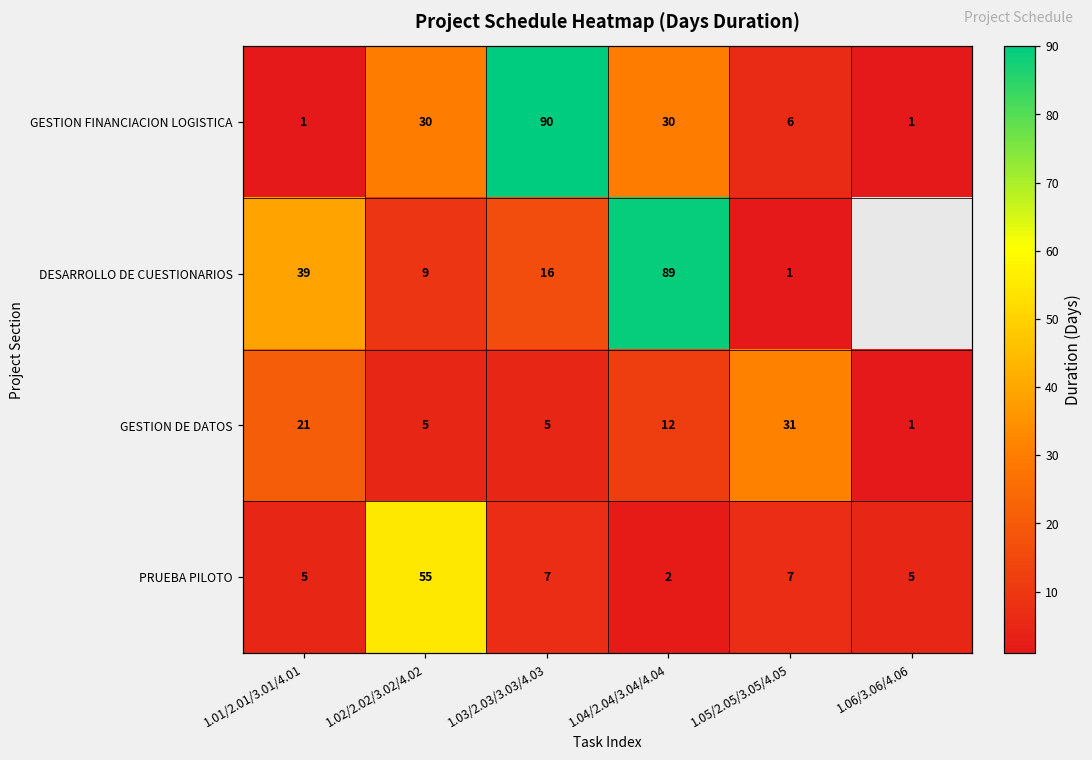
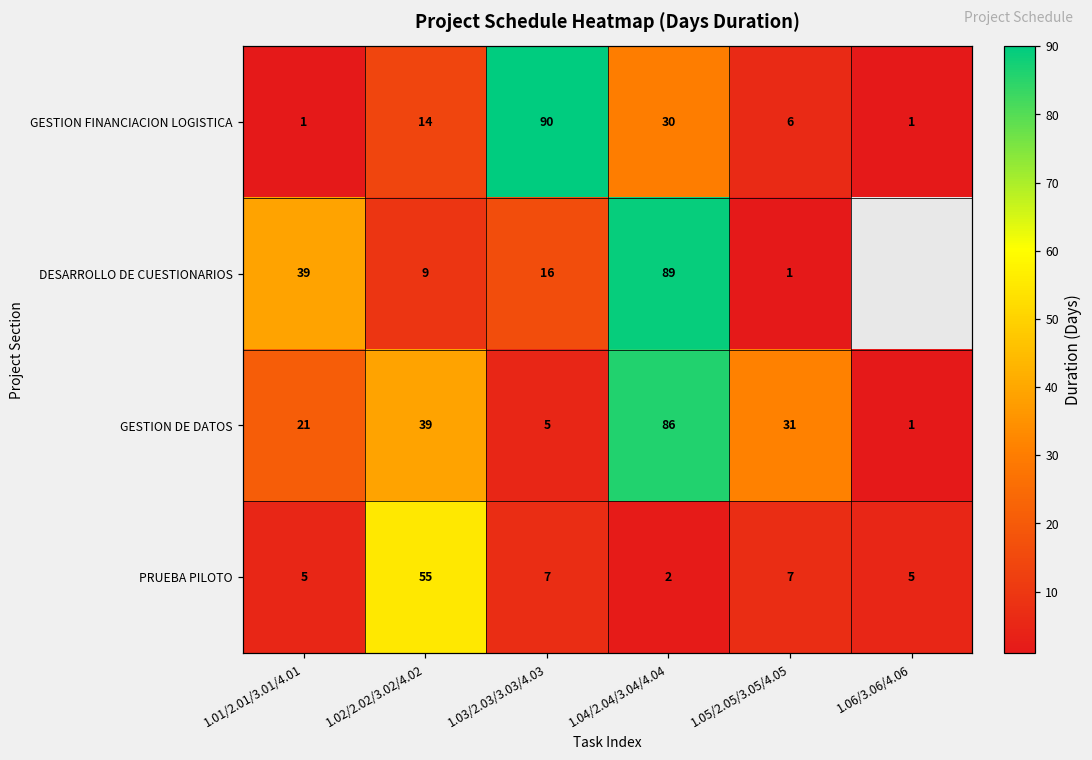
  {
    "GESTION FINANCIACION LOGISTICA": {
      "1.01/2.01/3.01/4.01": 1,
-     "1.02/2.02/3.02/4.02": 30,
+     "1.02/2.02/3.02/4.02": 14,
      "1.03/2.03/3.03/4.03": 90,
      "1.04/2.04/3.04/4.04": 30,
      "1.05/2.05/3.05/4.05": 6,
      "1.06/3.06/4.06": 1
    },
    "DESARROLLO DE CUESTIONARIOS": {
      "1.01/2.01/3.01/4.01": 39,
      "1.02/2.02/3.02/4.02": 9,
      "1.03/2.03/3.03/4.03": 16,
      "1.04/2.04/3.04/4.04": 89,
      "1.05/2.05/3.05/4.05": 1
    },
    "GESTION DE DATOS": {
      "1.01/2.01/3.01/4.01": 21,
-     "1.02/2.02/3.02/4.02": 5,
+     "1.02/2.02/3.02/4.02": 39,
      "1.03/2.03/3.03/4.03": 5,
-     "1.04/2.04/3.04/4.04": 12,
+     "1.04/2.04/3.04/4.04": 86,
      "1.05/2.05/3.05/4.05": 31,
      "1.06/3.06/4.06": 1
    },
    "PRUEBA PILOTO": {
      "1.01/2.01/3.01/4.01": 5,
      "1.02/2.02/3.02/4.02": 55,
      "1.03/2.03/3.03/4.03": 7,
      "1.04/2.04/3.04/4.04": 2,
      "1.05/2.05/3.05/4.05": 7,
      "1.06/3.06/4.06": 5
    }
  }
